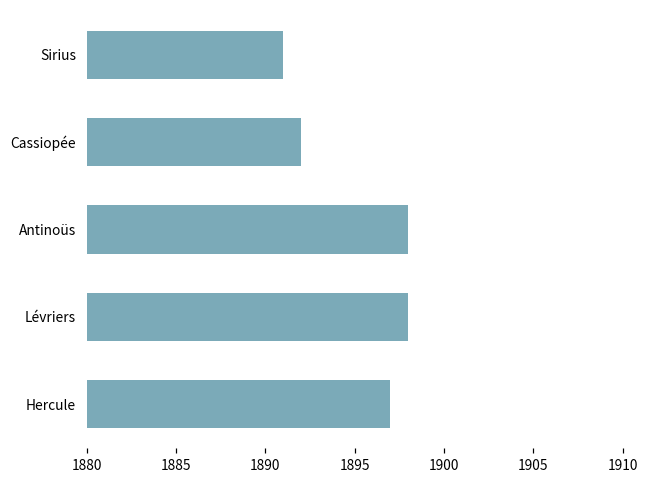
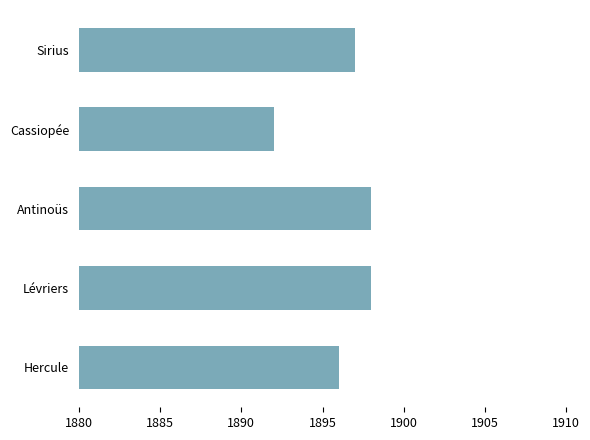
  {
-   "Sirius": 1891,
+   "Sirius": 1897,
    "Cassiopée": 1892,
    "Antinoüs": 1898,
    "Lévriers": 1898,
-   "Hercule": 1897
+   "Hercule": 1896
  }
